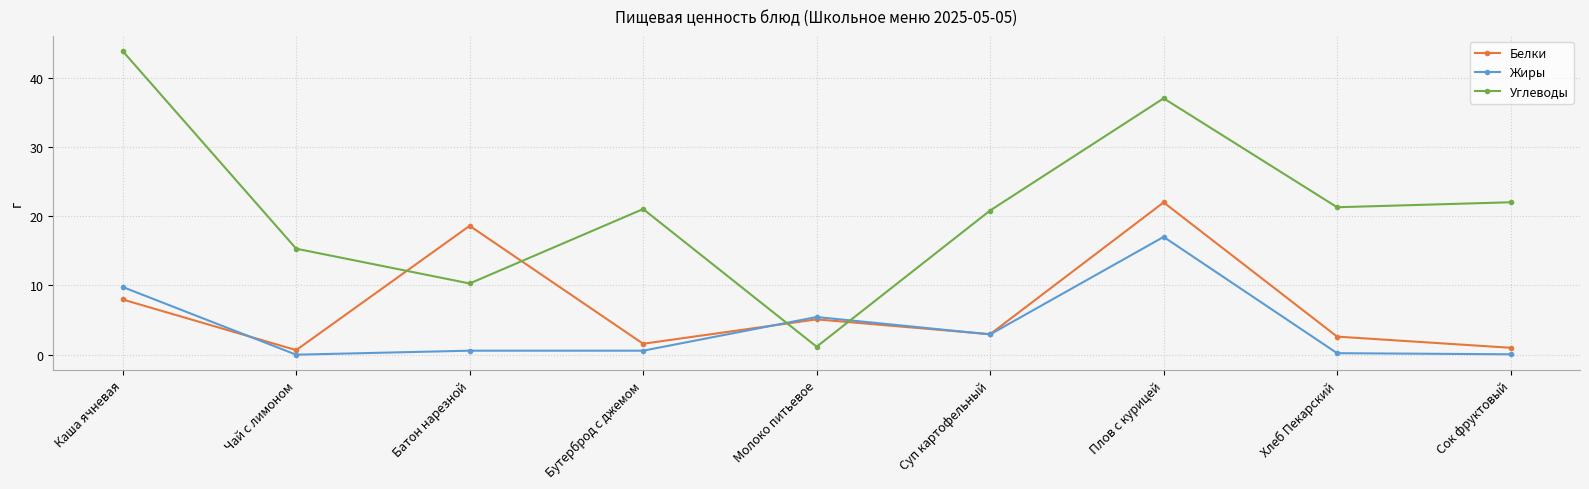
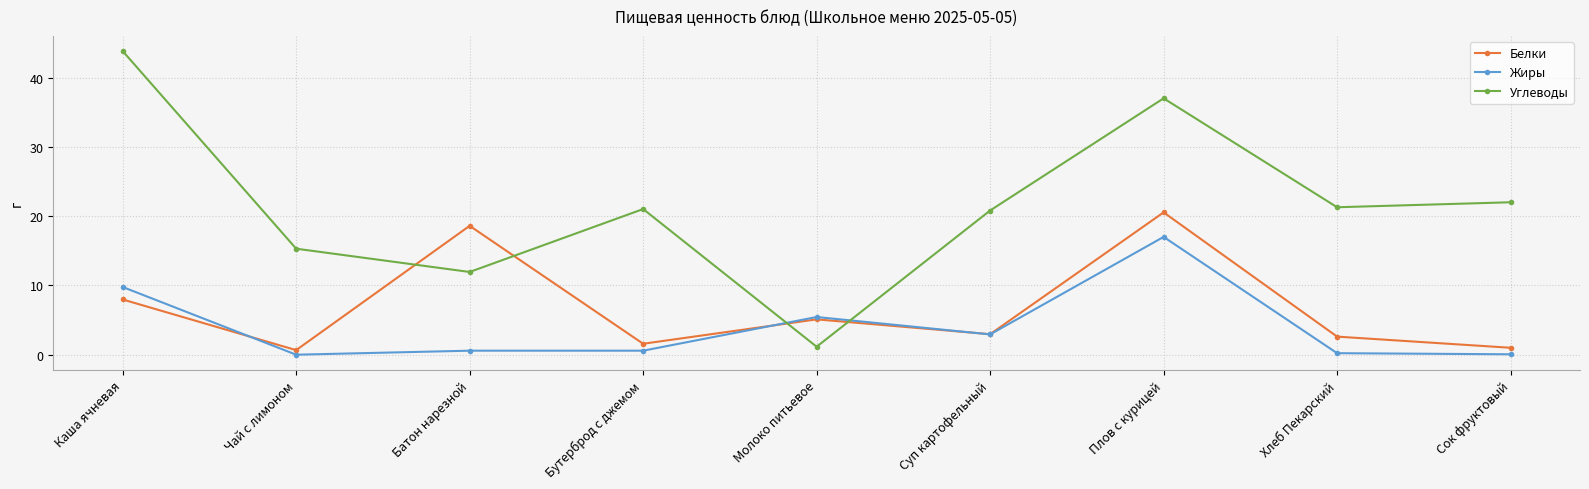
  {
    "Белки": {
      "Каша ячневая": 8,
      "Чай с лимоном": 1,
      "Батон нарезной": 19,
      "Бутерброд с джемом": 2,
-     "Плов с курицей": 22,
+     "Плов с курицей": 21,
      "Хлеб Пекарский": 3,
      "Сок фруктовый": 1
    },
    "Жиры": {
      "Каша ячневая": 10,
      "Чай с лимоном": 0,
      "Батон нарезной": 1,
      "Бутерброд с джемом": 1,
      "Плов с курицей": 17,
      "Хлеб Пекарский": 0,
      "Сок фруктовый": 0
    },
    "Углеводы": {
      "Каша ячневая": 44,
      "Чай с лимоном": 15,
-     "Батон нарезной": 10,
+     "Батон нарезной": 12,
      "Бутерброд с джемом": 21,
      "Молоко питьевое": 1,
      "Суп картофельный": 21,
      "Плов с курицей": 37,
      "Хлеб Пекарский": 21,
      "Сок фруктовый": 22
    }
  }
